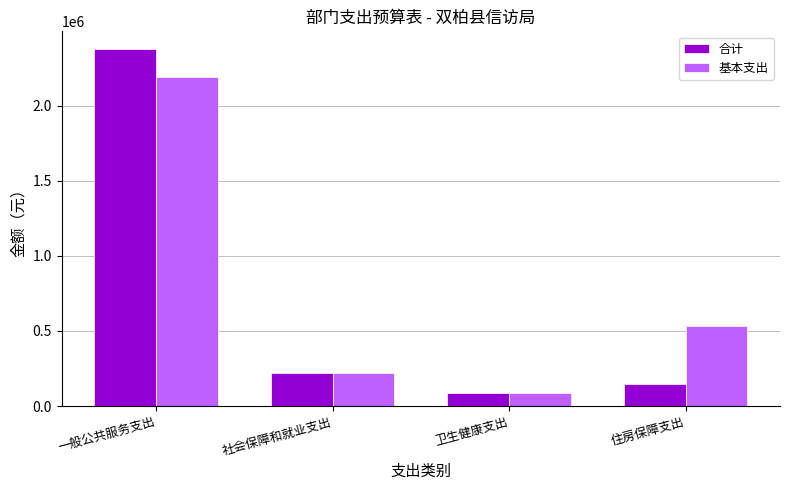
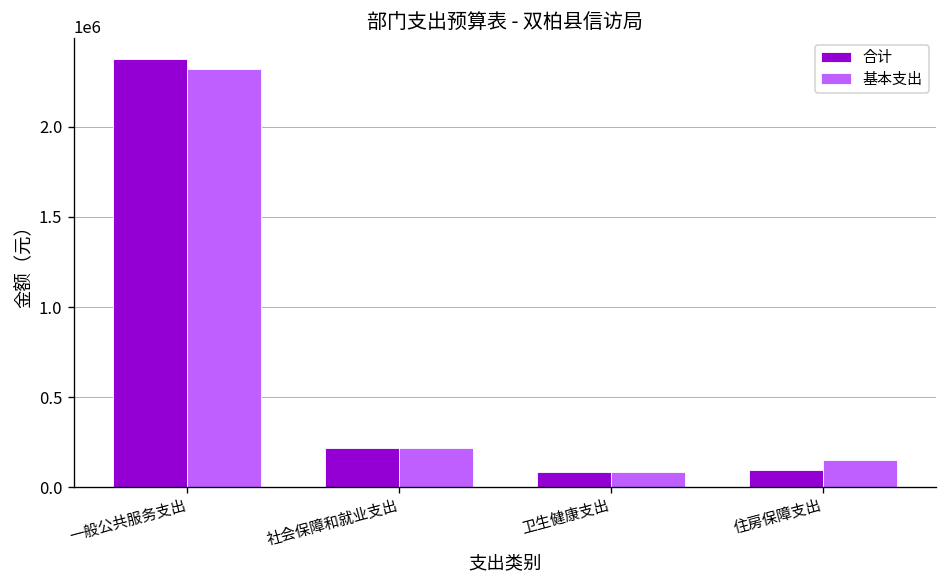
  {
    "合计": {
      "一般公共服务支出": 2380000,
      "社会保障和就业支出": 220000,
      "卫生健康支出": 90000,
-     "住房保障支出": 150000
+     "住房保障支出": 90000
    },
    "基本支出": {
-     "一般公共服务支出": 2190000,
+     "一般公共服务支出": 2320000,
      "社会保障和就业支出": 220000,
      "卫生健康支出": 90000,
-     "住房保障支出": 530000
+     "住房保障支出": 150000
    }
  }
